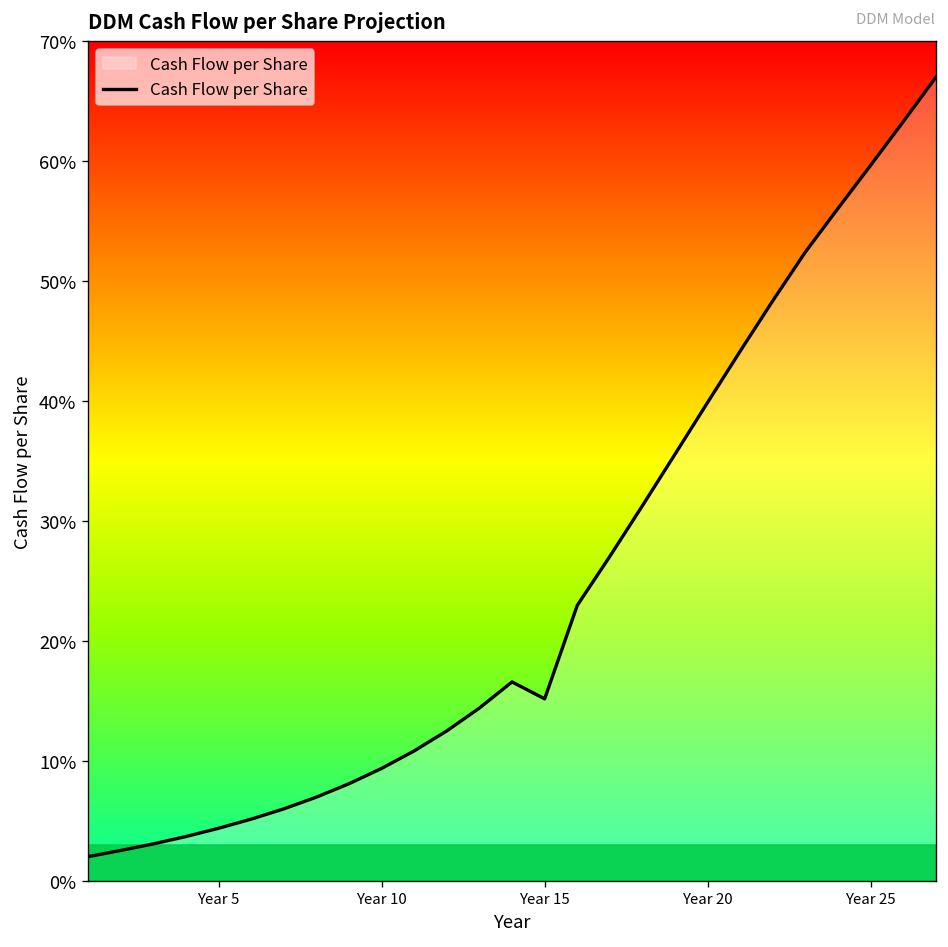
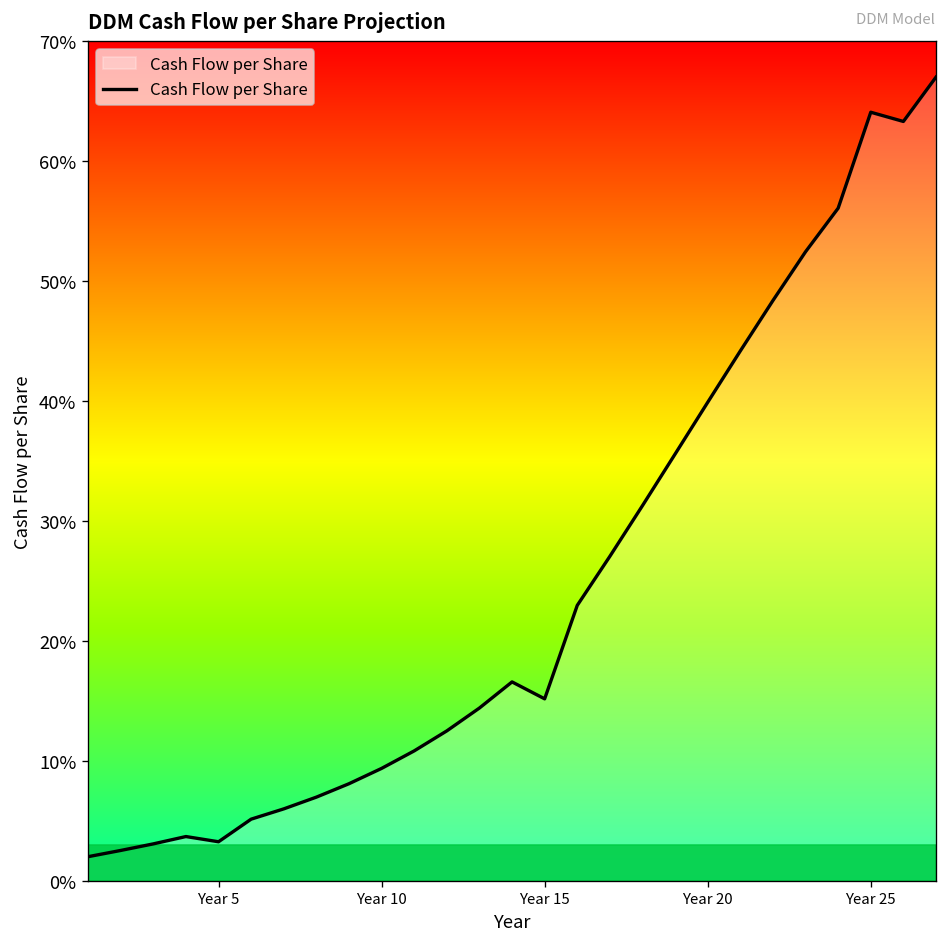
  {
-   "Year 5": "4%",
+   "Year 5": "3%",
    "Year 10": "9%",
    "Year 15": "15%",
    "Year 20": "40%",
-   "Year 25": "60%"
+   "Year 25": "64%"
  }
